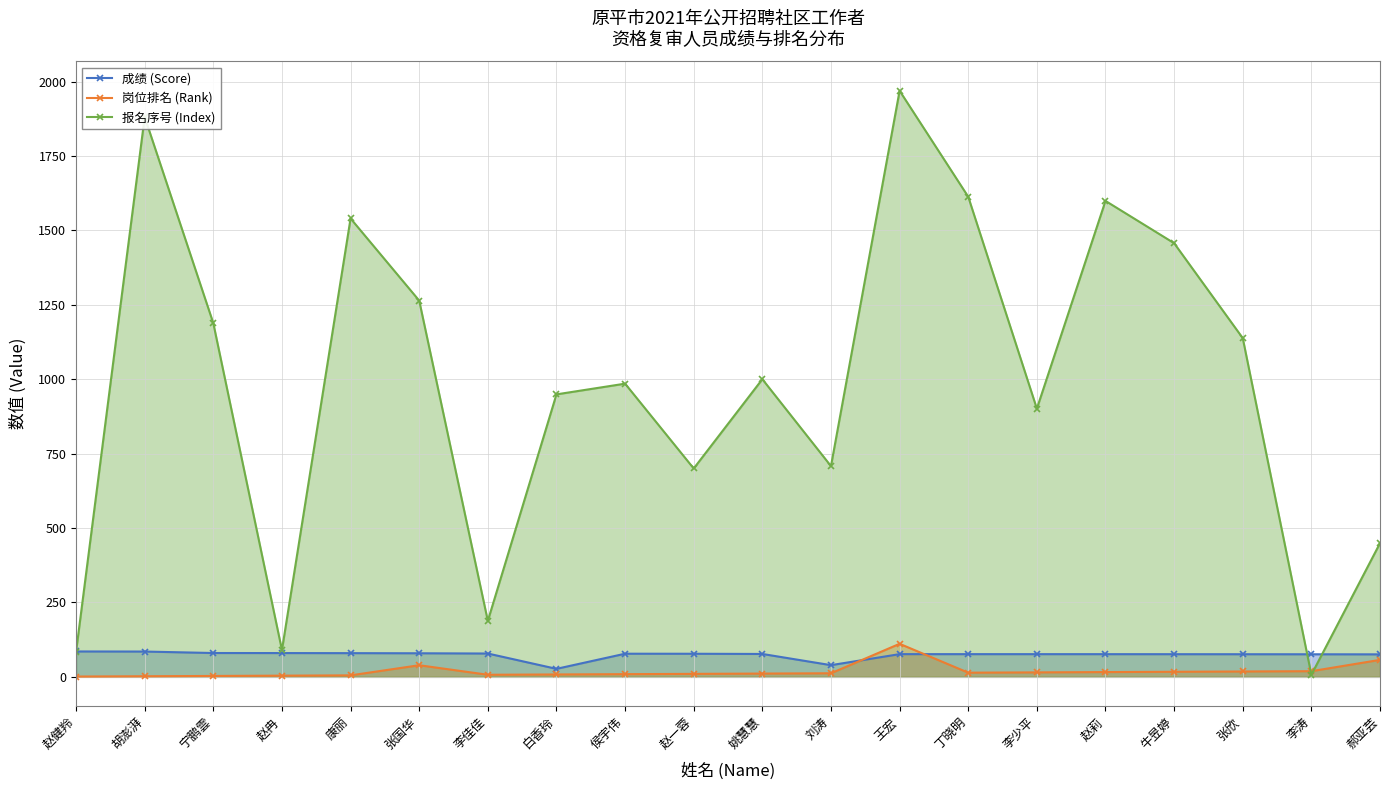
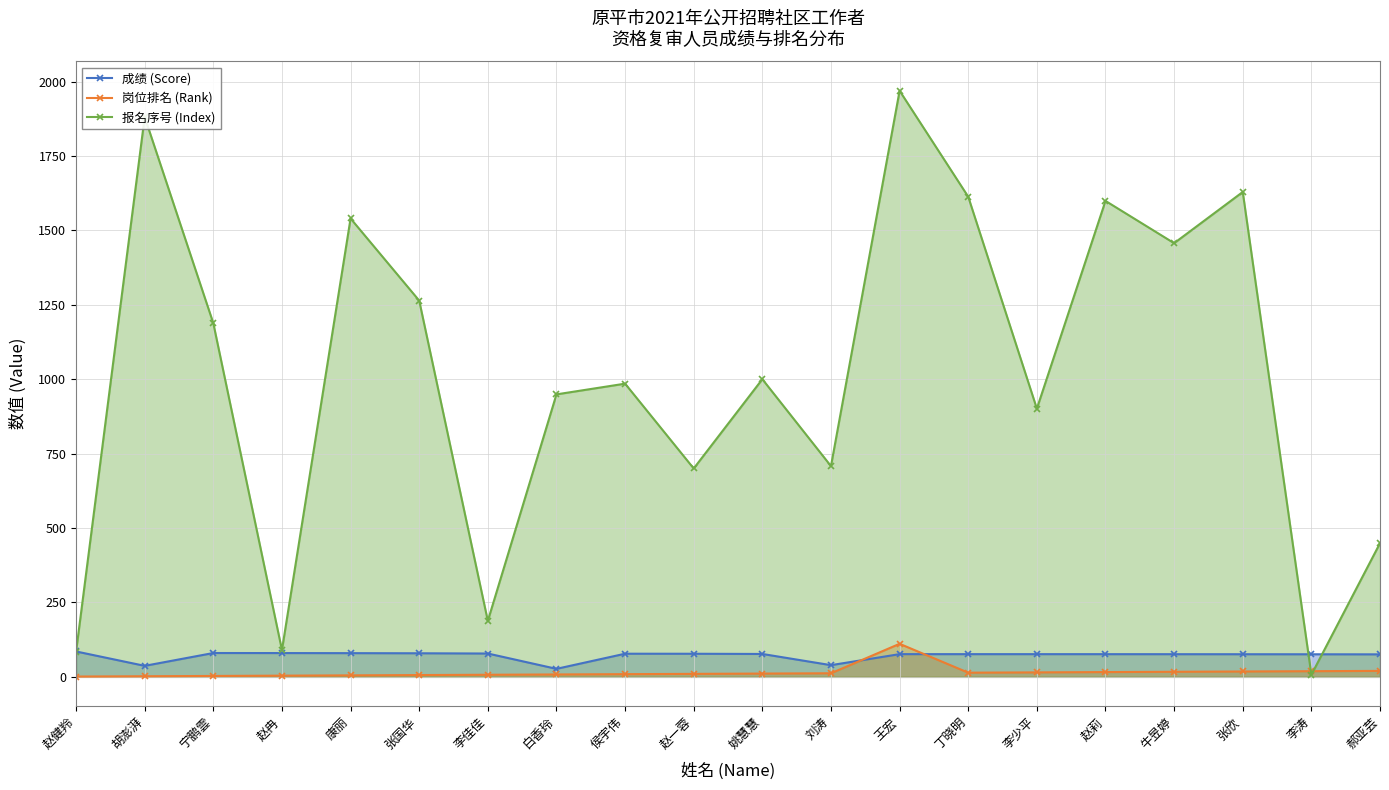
  {
    "成绩 (Score)": {
-     "胡澎湃": 80,
+     "胡澎湃": 40,
      "宁鹏雲": 80,
      "赵冉": 80,
      "康丽": 80,
      "张国华": 80,
      "李佳佳": 80,
      "白香玲": 30,
      "侯宇伟": 80,
      "赵一蓉": 80,
      "姚慧慧": 80,
      "刘涛": 40,
      "王宏": 80,
      "丁晓明": 80,
      "李少平": 80,
      "赵莉": 80,
      "牛昱婷": 80,
      "张欣": 80,
      "李涛": 80,
      "郝亚芸": 80
    },
    "岗位排名 (Rank)": {
      "赵健羚": 0,
      "胡澎湃": 0,
      "宁鹏雲": 0,
      "赵冉": 0,
      "康丽": 10,
-     "张国华": 40,
+     "张国华": 10,
      "李佳佳": 10,
      "白香玲": 10,
      "侯宇伟": 10,
      "赵一蓉": 10,
      "姚慧慧": 10,
      "刘涛": 10,
      "王宏": 110,
      "丁晓明": 10,
      "李少平": 20,
      "赵莉": 20,
      "牛昱婷": 20,
      "张欣": 20,
      "李涛": 20,
-     "郝亚芸": 60
+     "郝亚芸": 20
    },
    "报名序号 (Index)": {
      "宁鹏雲": 1190,
      "赵冉": 90,
      "康丽": 1540,
      "张国华": 1260,
      "李佳佳": 190,
      "白香玲": 950,
      "侯宇伟": 990,
      "赵一蓉": 700,
      "姚慧慧": 1000,
      "刘涛": 710,
      "王宏": 1970,
      "丁晓明": 1610,
      "李少平": 900,
      "赵莉": 1600,
      "牛昱婷": 1460,
-     "张欣": 1140,
+     "张欣": 1630,
      "李涛": 10,
      "郝亚芸": 450
    }
  }
